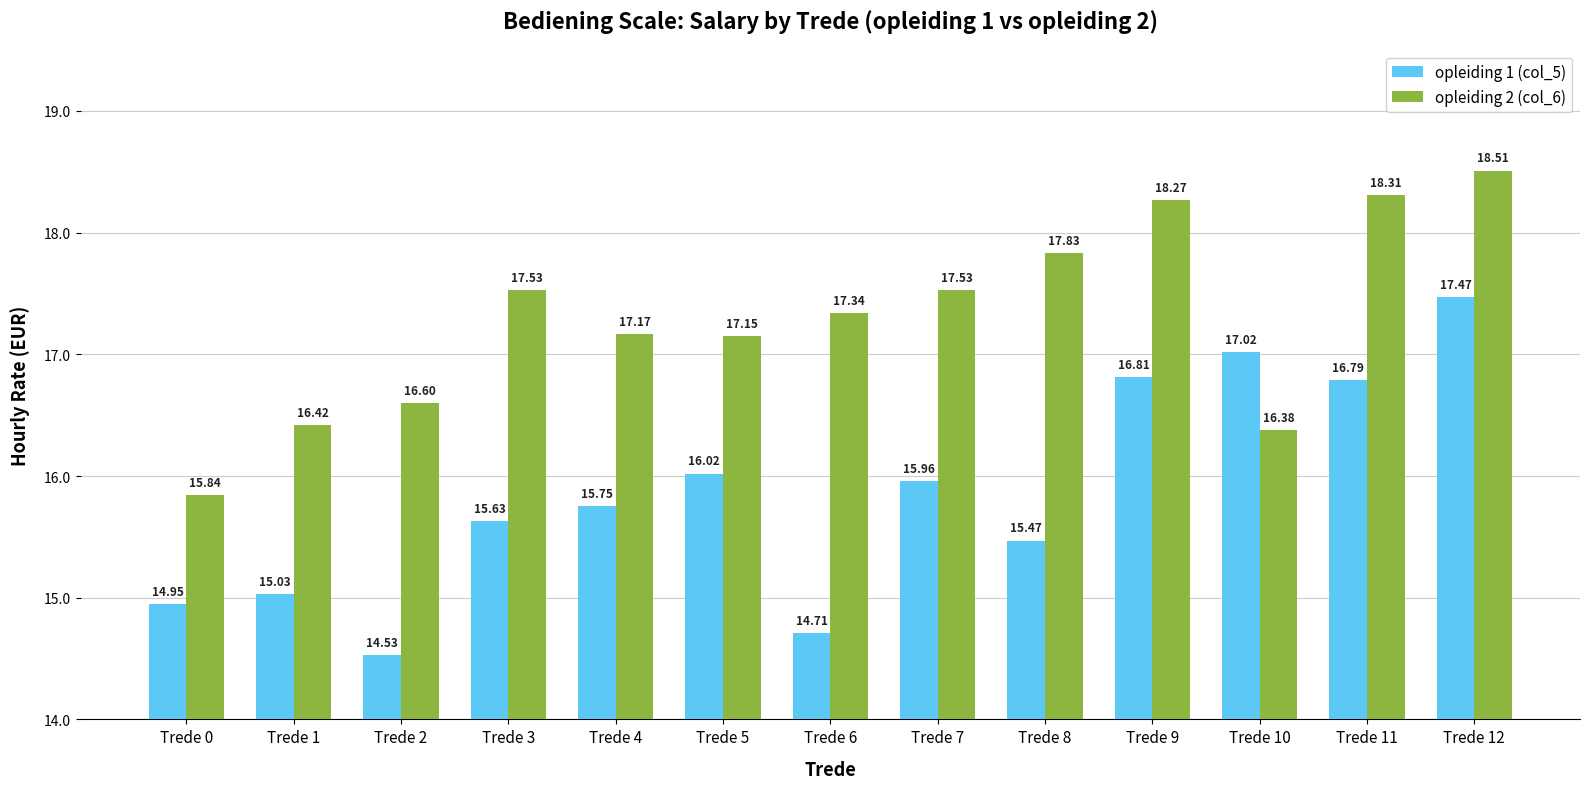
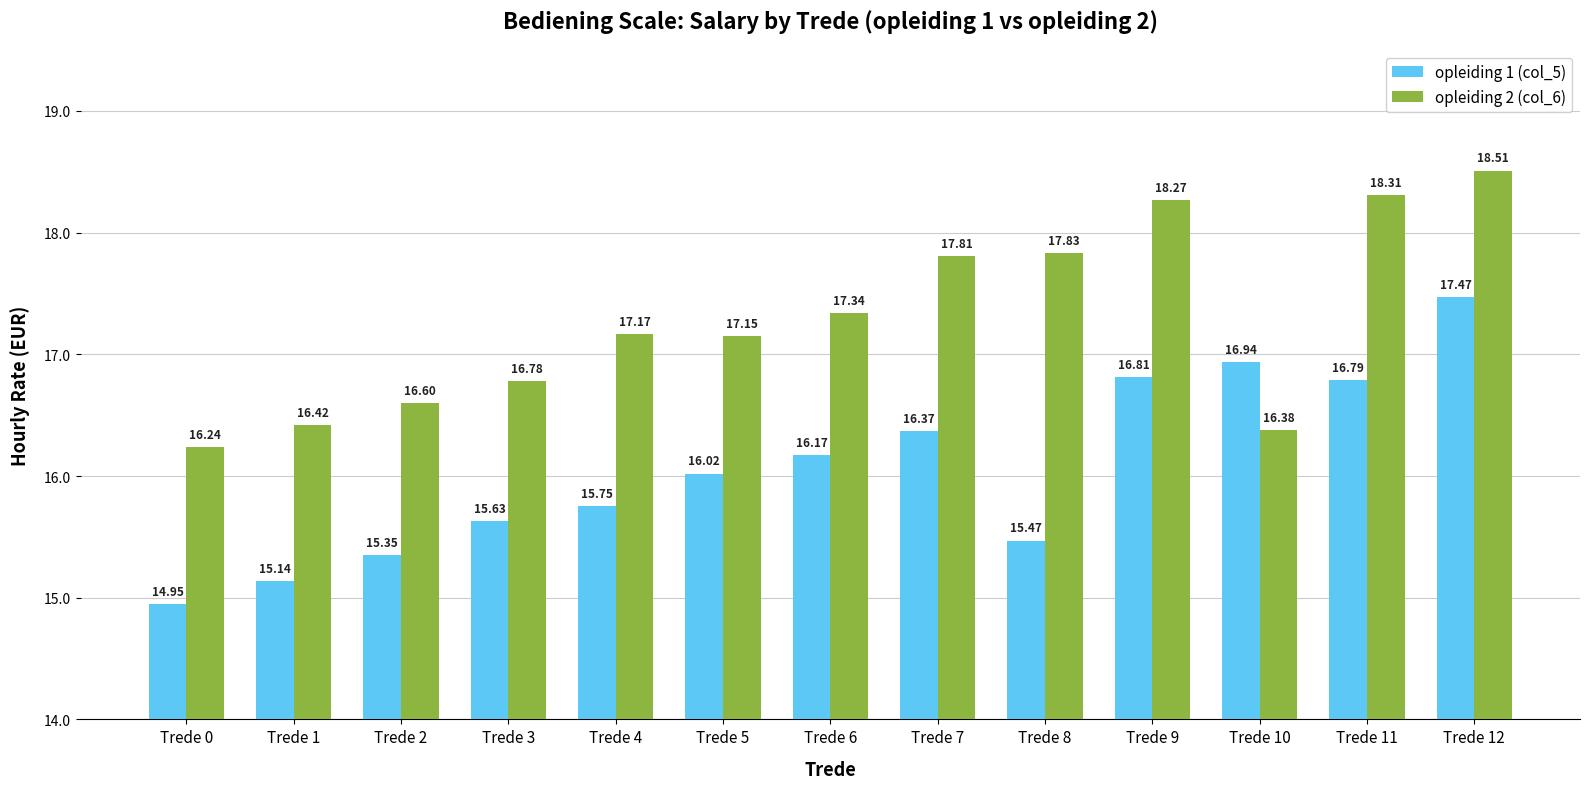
  {
    "opleiding 1 (col_5)": {
      "Trede 0": 14.95,
-     "Trede 1": 15.03,
-     "Trede 2": 14.53,
+     "Trede 1": 15.14,
+     "Trede 2": 15.35,
      "Trede 3": 15.63,
      "Trede 4": 15.75,
      "Trede 5": 16.02,
-     "Trede 6": 14.71,
-     "Trede 7": 15.96,
+     "Trede 6": 16.17,
+     "Trede 7": 16.37,
      "Trede 8": 15.47,
      "Trede 9": 16.81,
-     "Trede 10": 17.02,
+     "Trede 10": 16.94,
      "Trede 11": 16.79,
      "Trede 12": 17.47
    },
    "opleiding 2 (col_6)": {
-     "Trede 0": 15.84,
+     "Trede 0": 16.24,
      "Trede 1": 16.42,
      "Trede 2": 16.60,
-     "Trede 3": 17.53,
+     "Trede 3": 16.78,
      "Trede 4": 17.17,
      "Trede 5": 17.15,
      "Trede 6": 17.34,
-     "Trede 7": 17.53,
+     "Trede 7": 17.81,
      "Trede 8": 17.83,
      "Trede 9": 18.27,
      "Trede 10": 16.38,
      "Trede 11": 18.31,
      "Trede 12": 18.51
    }
  }
